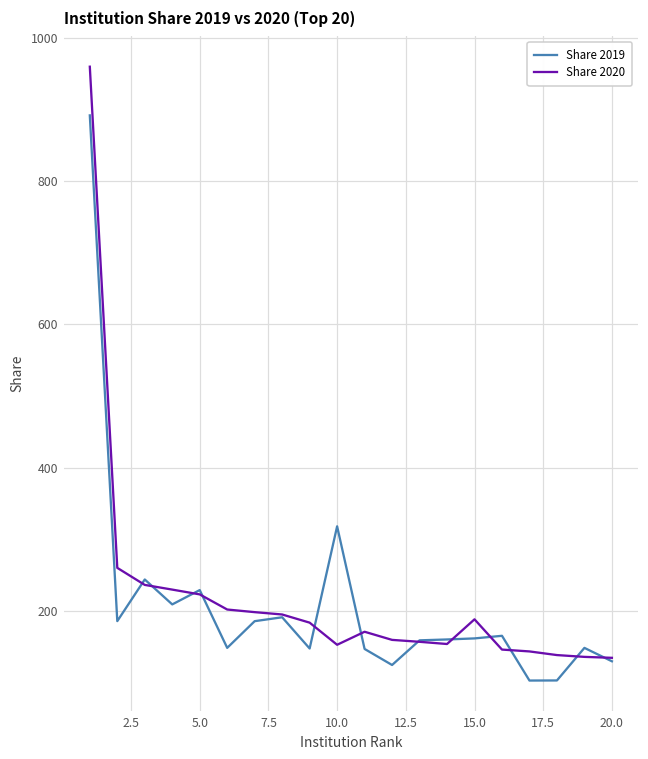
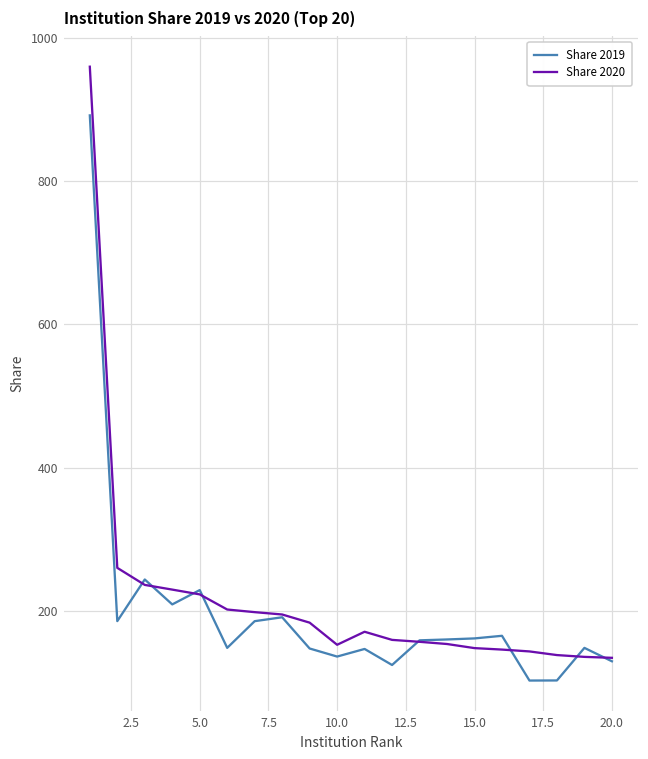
  {
    "Share 2019": {
      "5.0": 230,
-     "10.0": 320,
+     "10.0": 140,
      "15.0": 160,
      "20.0": 130
    },
    "Share 2020": {
      "5.0": 220,
      "10.0": 150,
-     "15.0": 190,
+     "15.0": 150,
      "20.0": 130
    }
  }
